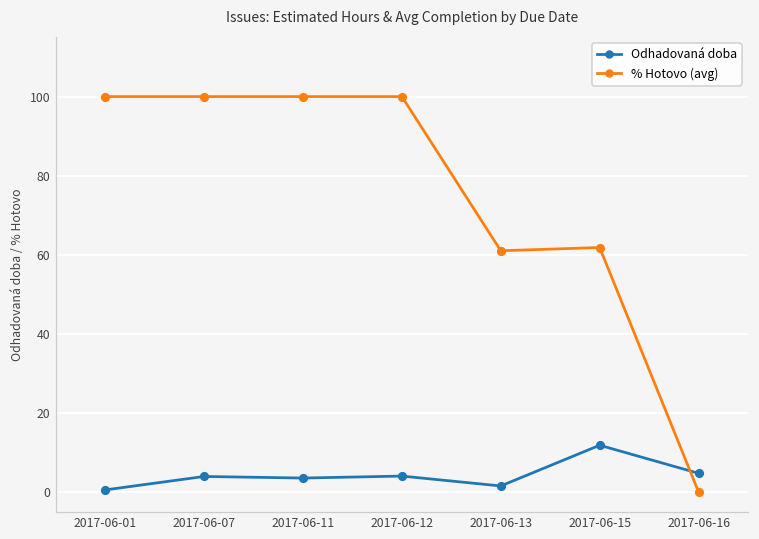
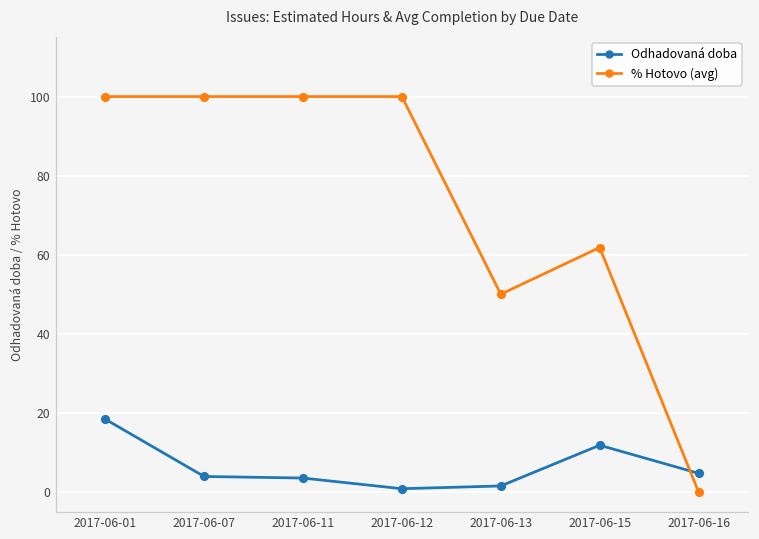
  {
    "Odhadovaná doba": {
-     "2017-06-01": 1,
+     "2017-06-01": 18,
      "2017-06-07": 4,
      "2017-06-11": 4,
-     "2017-06-12": 4,
+     "2017-06-12": 1,
      "2017-06-13": 2,
      "2017-06-15": 12,
      "2017-06-16": 5
    },
    "% Hotovo (avg)": {
      "2017-06-01": 100,
      "2017-06-07": 100,
      "2017-06-11": 100,
      "2017-06-12": 100,
-     "2017-06-13": 61,
+     "2017-06-13": 50,
      "2017-06-15": 62,
      "2017-06-16": 0
    }
  }
